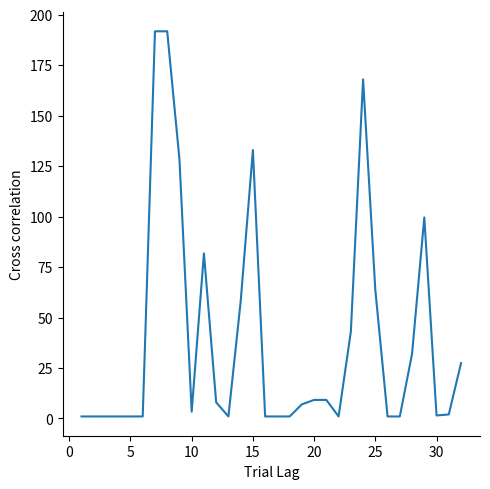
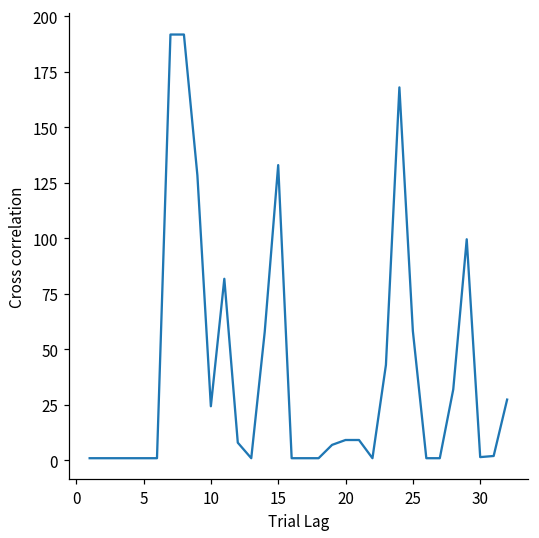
  {
    "5": 1,
-   "10": 3,
+   "10": 24,
    "15": 133,
    "20": 9,
-   "25": 64,
+   "25": 58,
    "30": 2
  }
